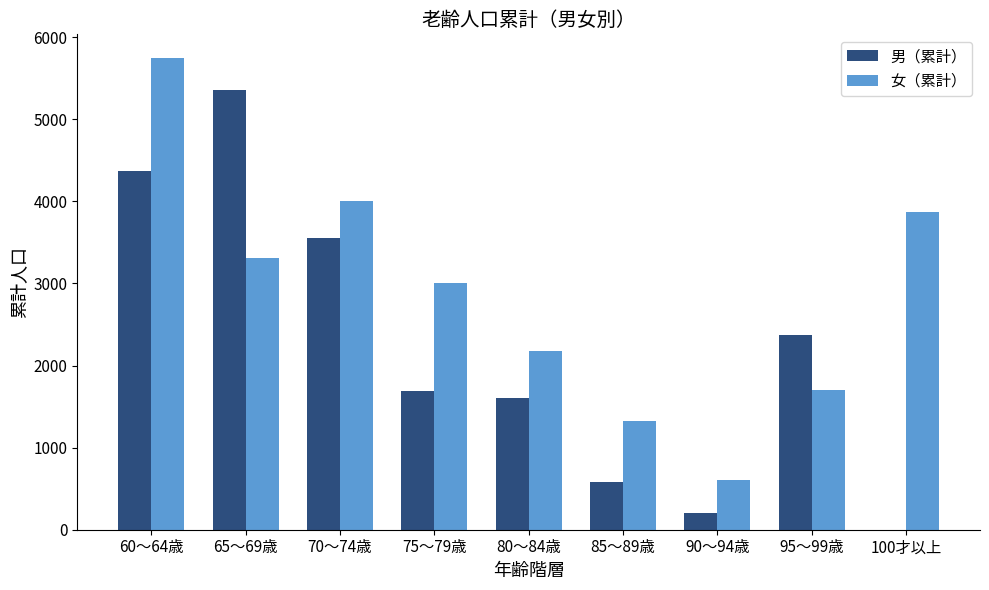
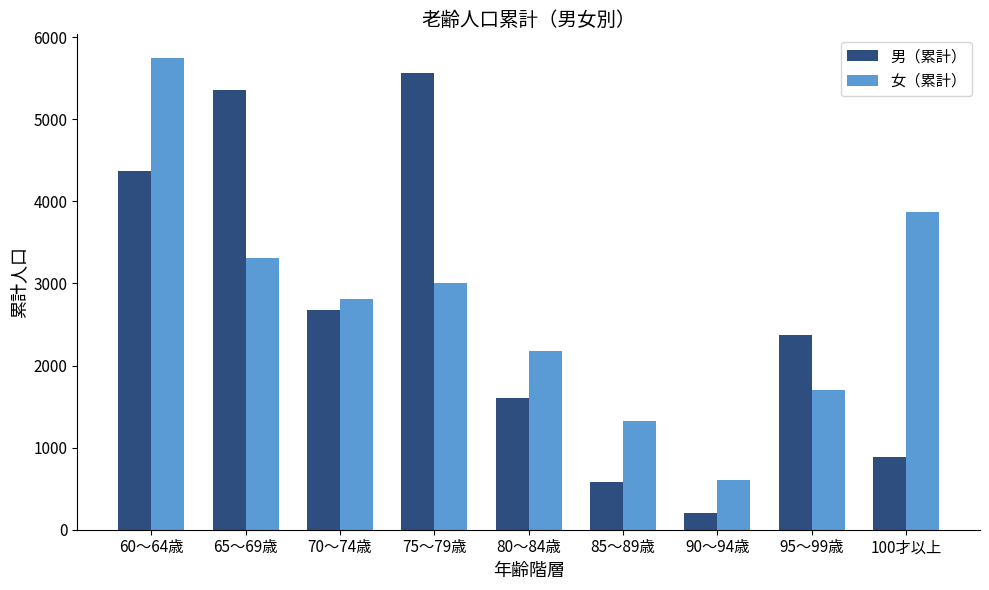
  {
    "男（累計）": {
      "60～64歳": 4400,
      "65～69歳": 5400,
-     "70～74歳": 3600,
-     "75～79歳": 1700,
+     "70～74歳": 2700,
+     "75～79歳": 5600,
      "80～84歳": 1600,
      "85～89歳": 600,
      "90～94歳": 200,
      "95～99歳": 2400,
-     "100才以上": 0
+     "100才以上": 900
    },
    "女（累計）": {
      "60～64歳": 5700,
      "65～69歳": 3300,
-     "70～74歳": 4000,
+     "70～74歳": 2800,
      "75～79歳": 3000,
      "80～84歳": 2200,
      "85～89歳": 1300,
      "90～94歳": 600,
      "95～99歳": 1700,
      "100才以上": 3900
    }
  }
